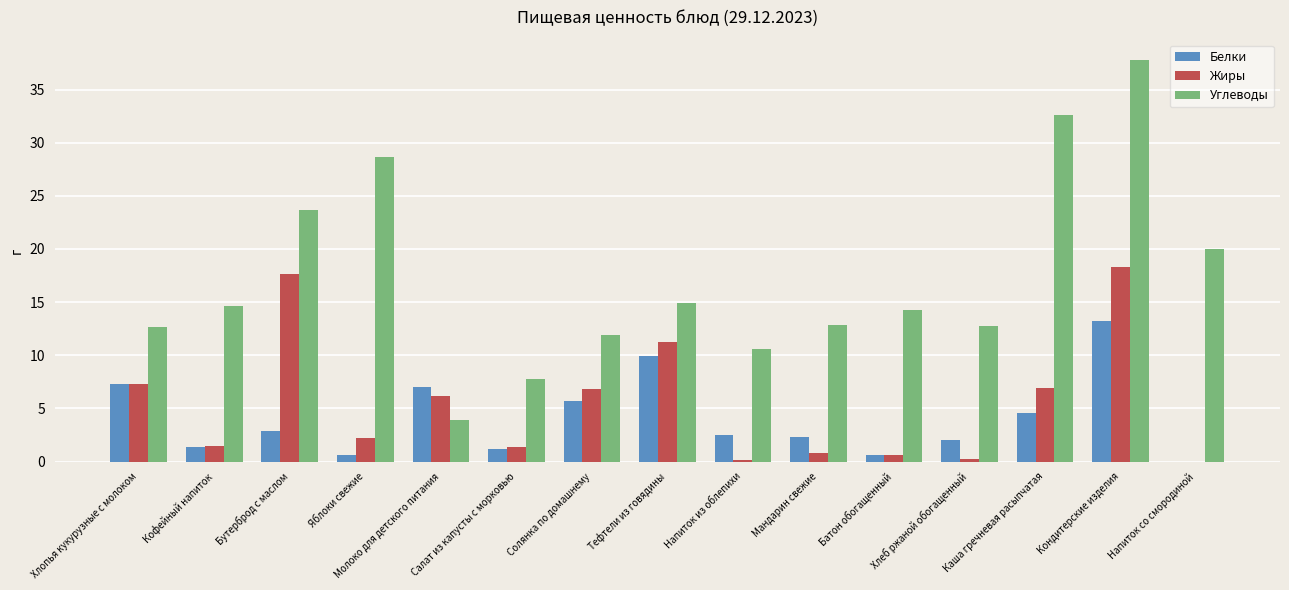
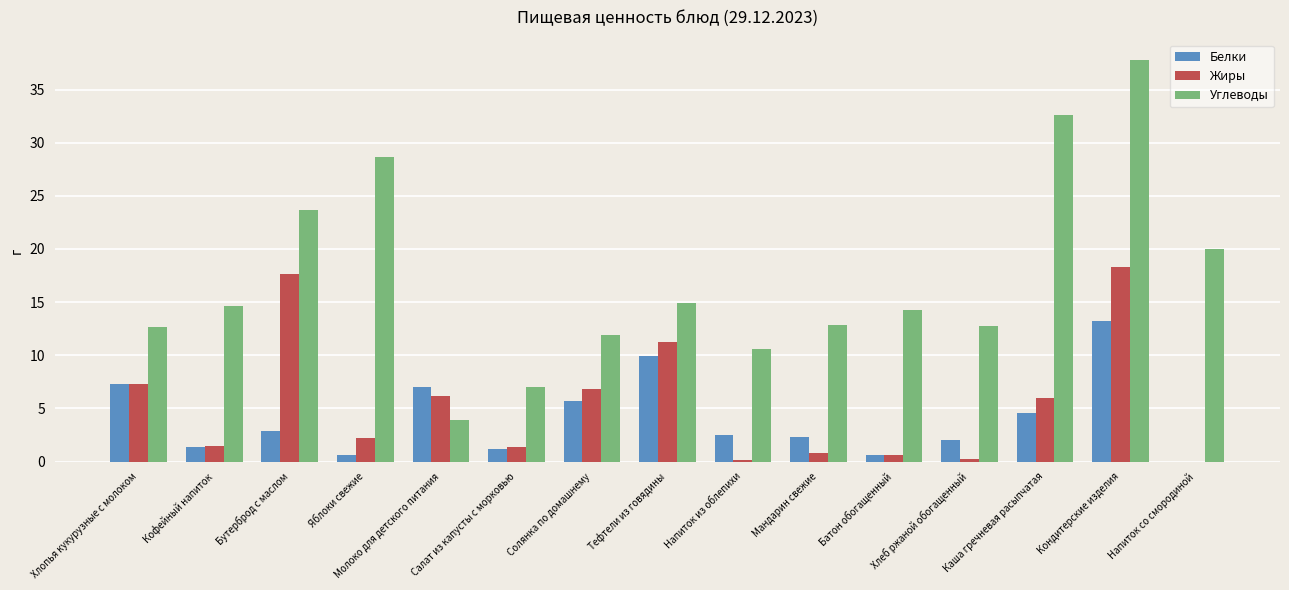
  {
    "Белки": {
      "Хлопья кукурузные с молоком": 7.3,
      "Кофейный напиток": 1.4,
      "Бутерброд с маслом": 2.9,
      "Яблоки свежие": 0.6,
      "Молоко для детского питания": 7.0,
      "Салат из капусты с морковью": 1.2,
      "Солянка по домашнему": 5.7,
      "Тефтели из говядины": 9.9,
      "Напиток из облепихи": 2.5,
      "Мандарин свежие": 2.3,
      "Батон обогащенный": 0.6,
      "Хлеб ржаной обогащенный": 2.0,
      "Каша гречневая расыпчатая": 4.6,
      "Кондитерские изделия": 13.2,
      "Напиток со смородиной": 0.0
    },
    "Жиры": {
      "Хлопья кукурузные с молоком": 7.3,
      "Кофейный напиток": 1.5,
      "Бутерброд с маслом": 17.7,
      "Яблоки свежие": 2.3,
      "Молоко для детского питания": 6.2,
      "Салат из капусты с морковью": 1.4,
      "Солянка по домашнему": 6.9,
      "Тефтели из говядины": 11.2,
      "Мандарин свежие": 0.8,
      "Батон обогащенный": 0.6,
      "Хлеб ржаной обогащенный": 0.2,
-     "Каша гречневая расыпчатая": 6.9,
+     "Каша гречневая расыпчатая": 6.0,
      "Кондитерские изделия": 18.4,
      "Напиток со смородиной": 0.0
    },
    "Углеводы": {
      "Хлопья кукурузные с молоком": 12.7,
      "Кофейный напиток": 14.7,
      "Бутерброд с маслом": 23.7,
      "Яблоки свежие": 28.7,
      "Молоко для детского питания": 3.9,
-     "Салат из капусты с морковью": 7.8,
+     "Салат из капусты с морковью": 7.0,
      "Солянка по домашнему": 11.9,
      "Тефтели из говядины": 14.9,
      "Напиток из облепихи": 10.6,
      "Мандарин свежие": 12.9,
      "Батон обогащенный": 14.3,
      "Хлеб ржаной обогащенный": 12.7,
      "Каша гречневая расыпчатая": 32.6,
      "Кондитерские изделия": 37.8,
      "Напиток со смородиной": 20.0
    }
  }
